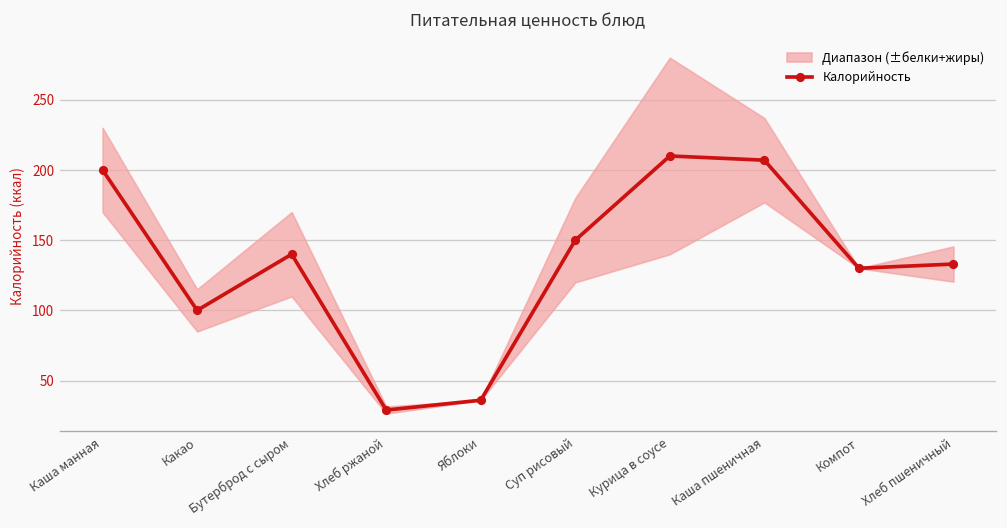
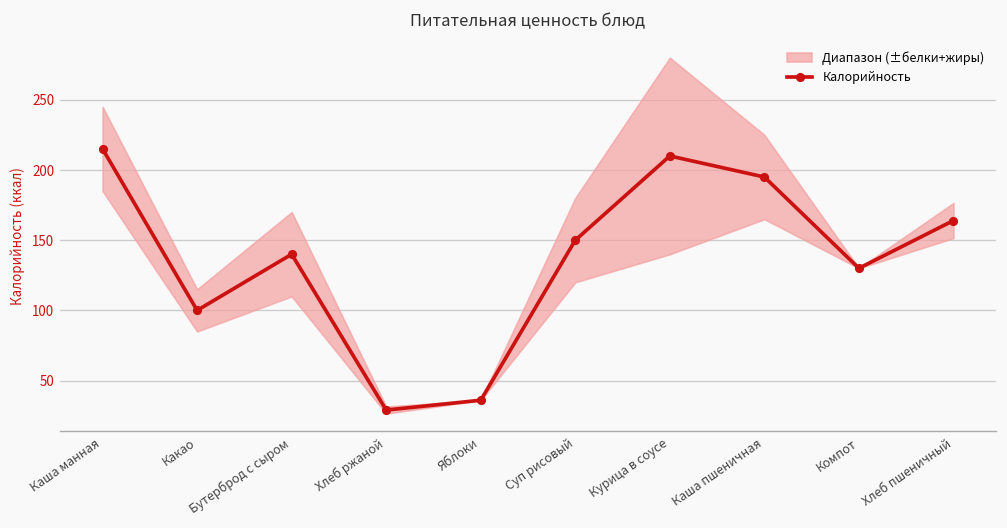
  {
    "Калорийность": {
-     "Каша манная": 200,
+     "Каша манная": 215,
      "Какао": 100,
      "Бутерброд с сыром": 140,
      "Хлеб ржаной": 29,
      "Суп рисовый": 150,
      "Курица в соусе": 210,
-     "Каша пшеничная": 207,
-     "Хлеб пшеничный": 133
+     "Каша пшеничная": 195,
+     "Хлеб пшеничный": 164
    }
  }
